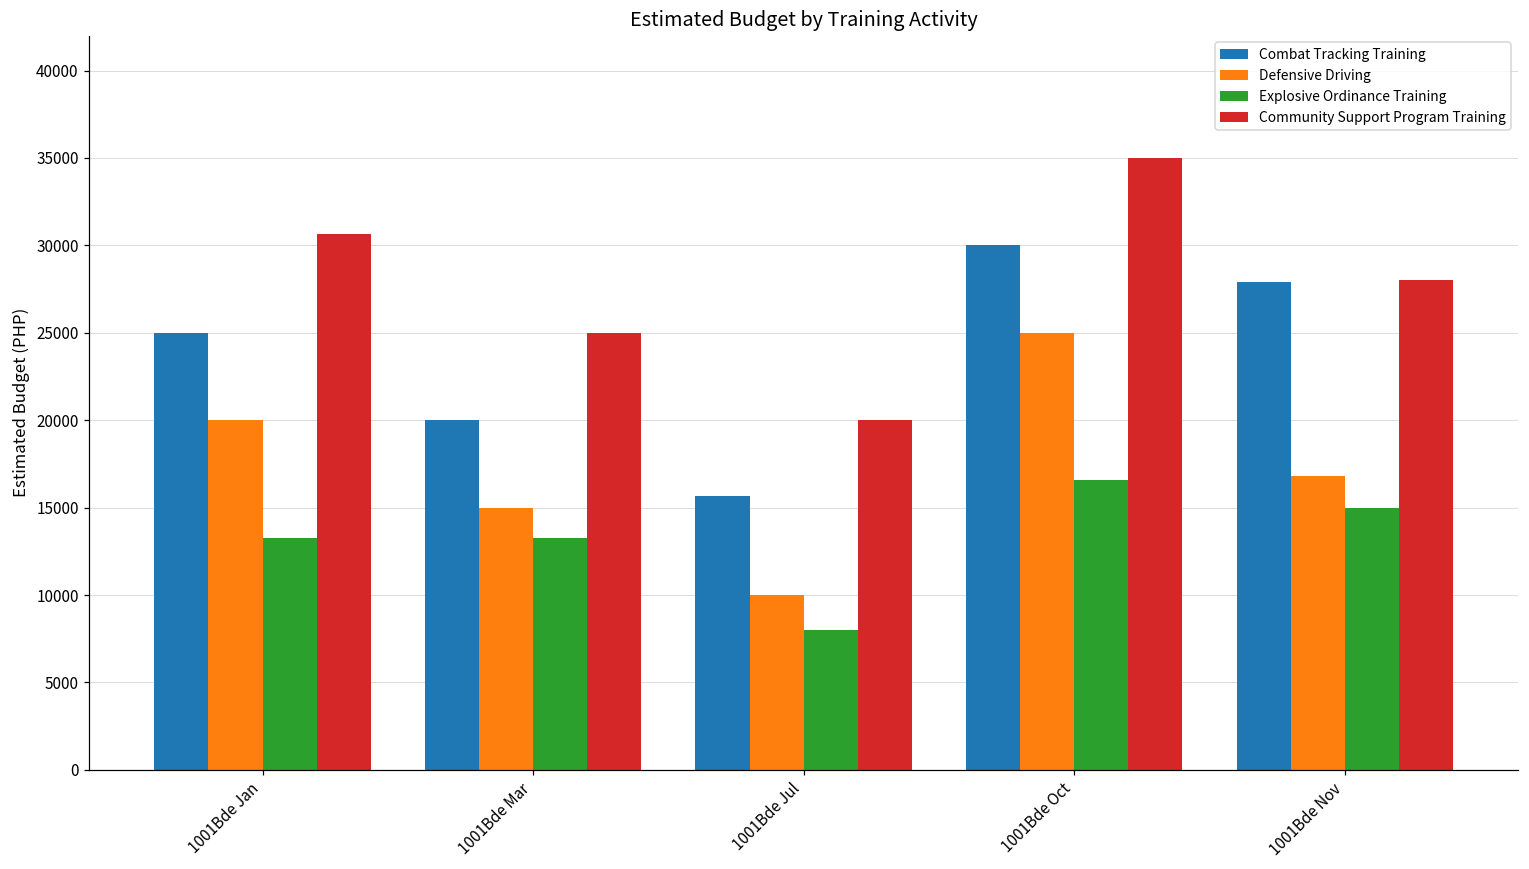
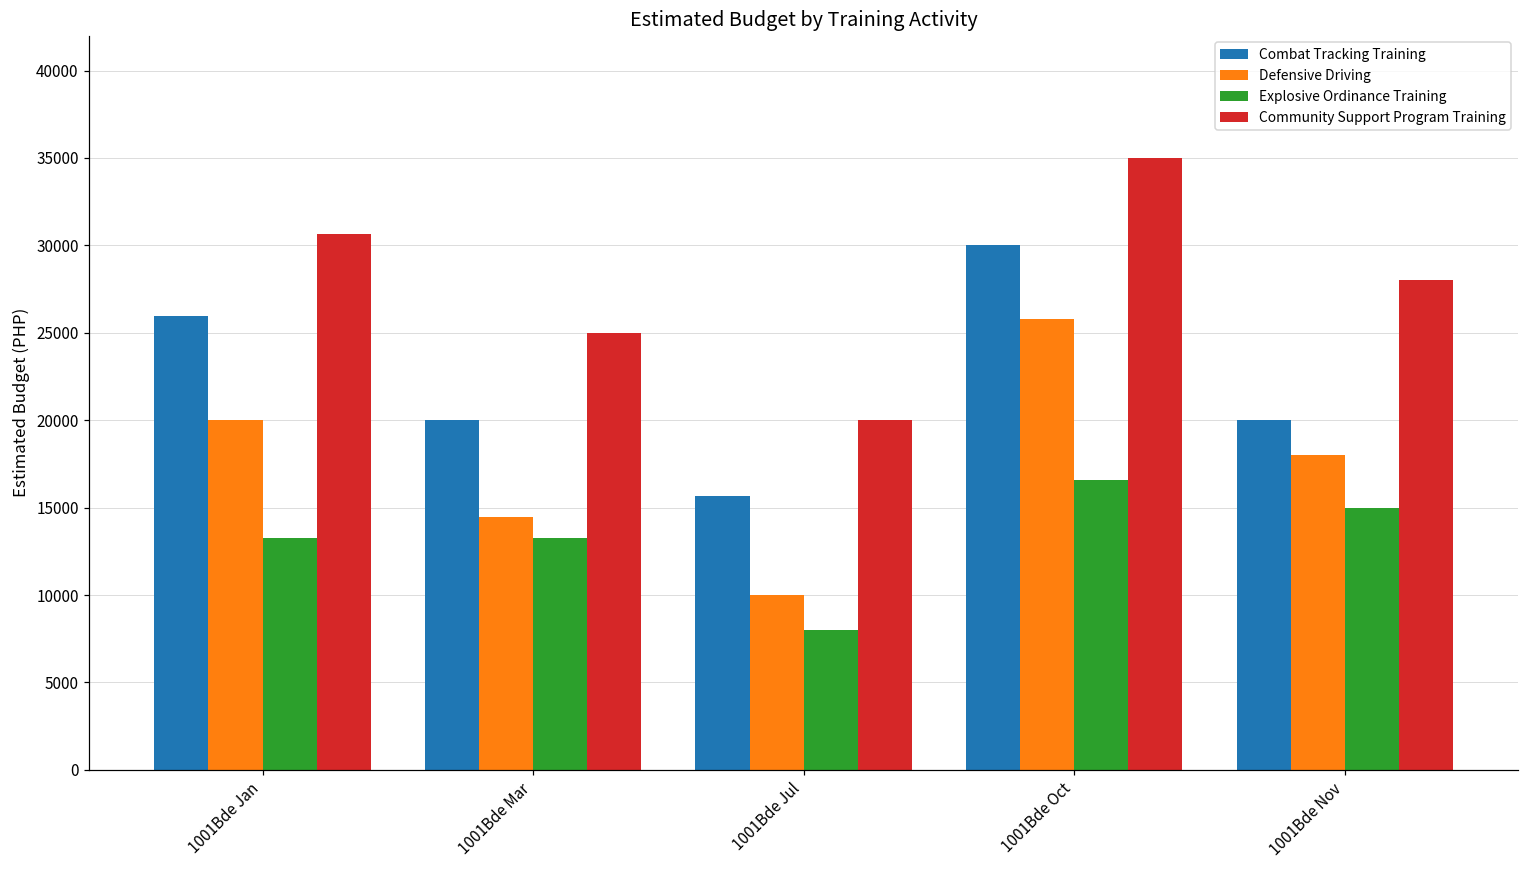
  {
    "Combat Tracking Training": {
-     "1001Bde Jan": 25000,
+     "1001Bde Jan": 26000,
      "1001Bde Mar": 20000,
      "1001Bde Jul": 15700,
      "1001Bde Oct": 30000,
-     "1001Bde Nov": 27900
+     "1001Bde Nov": 20000
    },
    "Defensive Driving": {
      "1001Bde Jan": 20000,
-     "1001Bde Mar": 15000,
+     "1001Bde Mar": 14500,
      "1001Bde Jul": 10000,
-     "1001Bde Oct": 25000,
-     "1001Bde Nov": 16800
+     "1001Bde Oct": 25800,
+     "1001Bde Nov": 18000
    },
    "Explosive Ordinance Training": {
      "1001Bde Jan": 13200,
      "1001Bde Mar": 13300,
      "1001Bde Jul": 8000,
      "1001Bde Oct": 16600,
      "1001Bde Nov": 15000
    },
    "Community Support Program Training": {
      "1001Bde Jan": 30600,
      "1001Bde Mar": 25000,
      "1001Bde Jul": 20000,
      "1001Bde Oct": 35000,
      "1001Bde Nov": 28000
    }
  }
